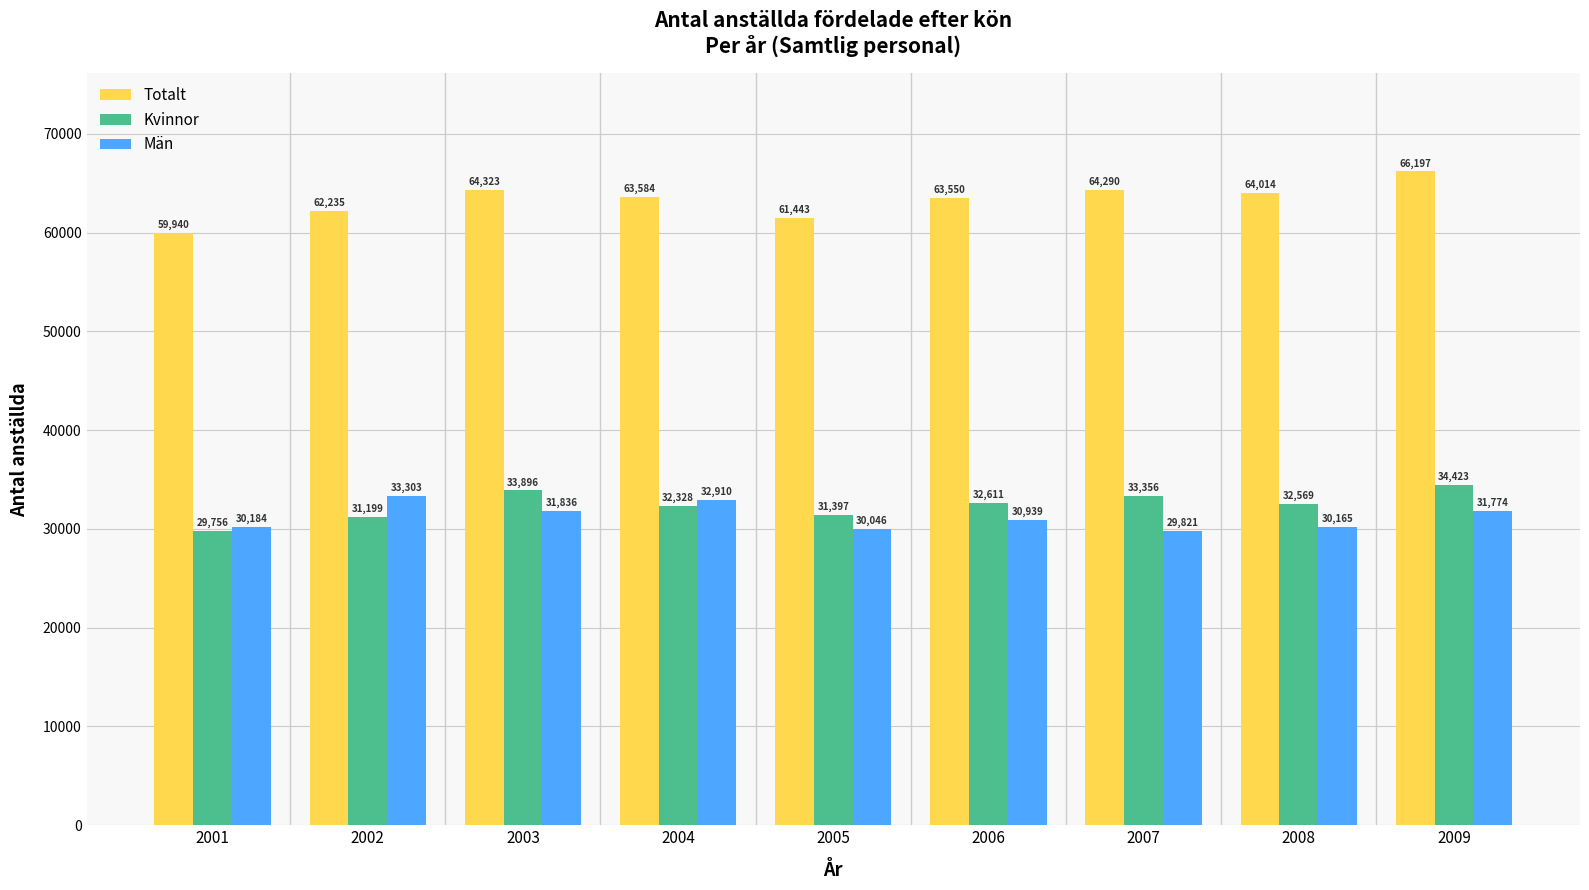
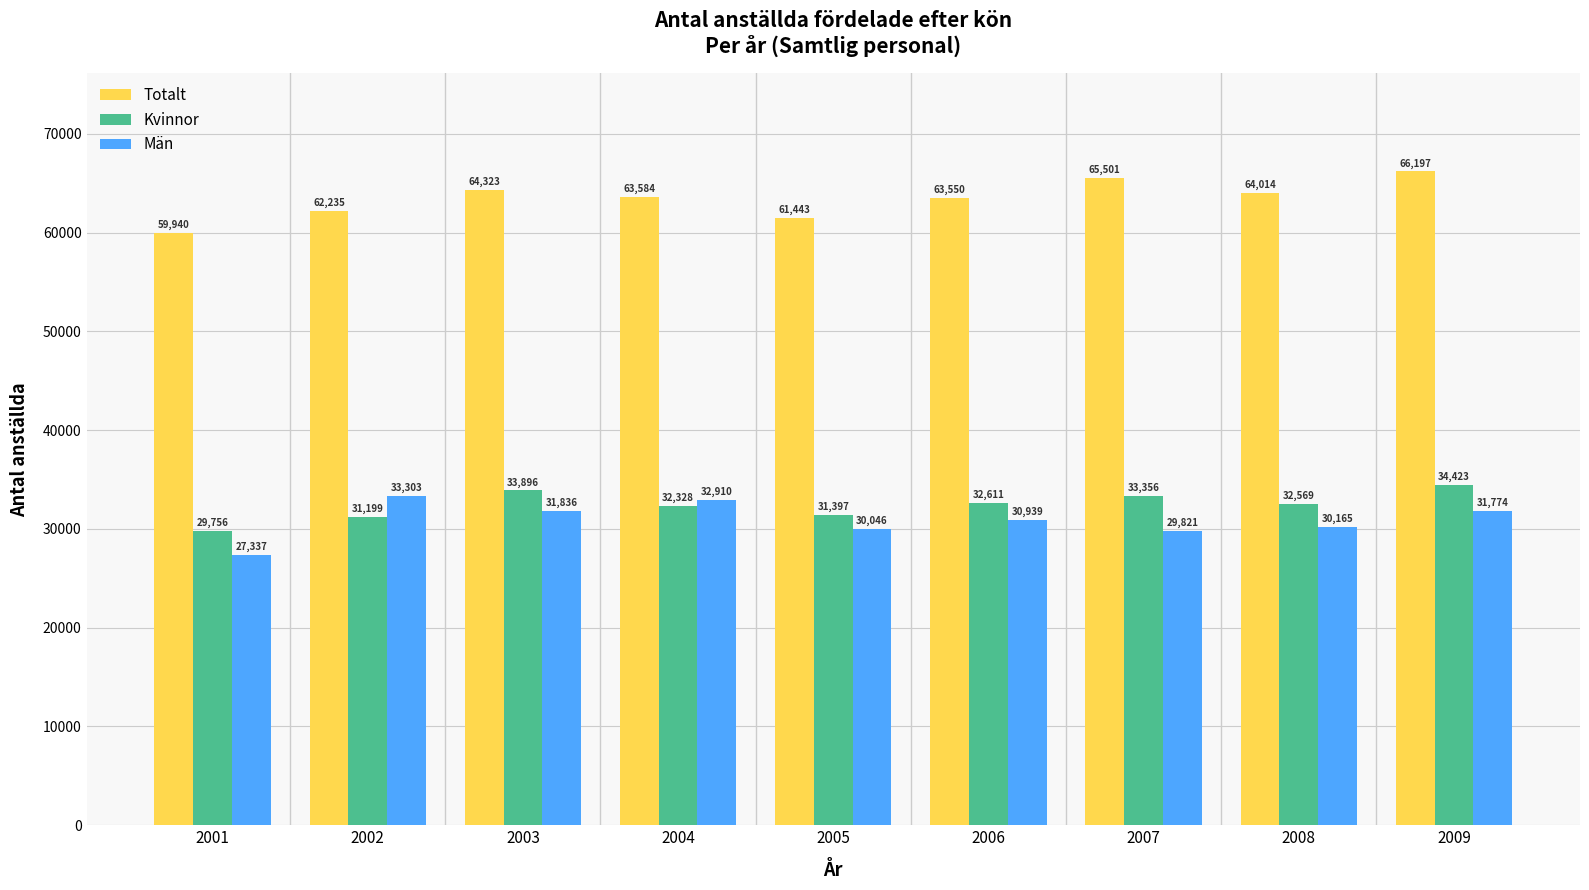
  {
    "Totalt": {
      "2001": "59,940",
      "2002": "62,235",
      "2003": "64,323",
      "2004": "63,584",
      "2005": "61,443",
      "2006": "63,550",
-     "2007": "64,290",
+     "2007": "65,501",
      "2008": "64,014",
      "2009": "66,197"
    },
    "Kvinnor": {
      "2001": "29,756",
      "2002": "31,199",
      "2003": "33,896",
      "2004": "32,328",
      "2005": "31,397",
      "2006": "32,611",
      "2007": "33,356",
      "2008": "32,569",
      "2009": "34,423"
    },
    "Män": {
-     "2001": "30,184",
+     "2001": "27,337",
      "2002": "33,303",
      "2003": "31,836",
      "2004": "32,910",
      "2005": "30,046",
      "2006": "30,939",
      "2007": "29,821",
      "2008": "30,165",
      "2009": "31,774"
    }
  }
